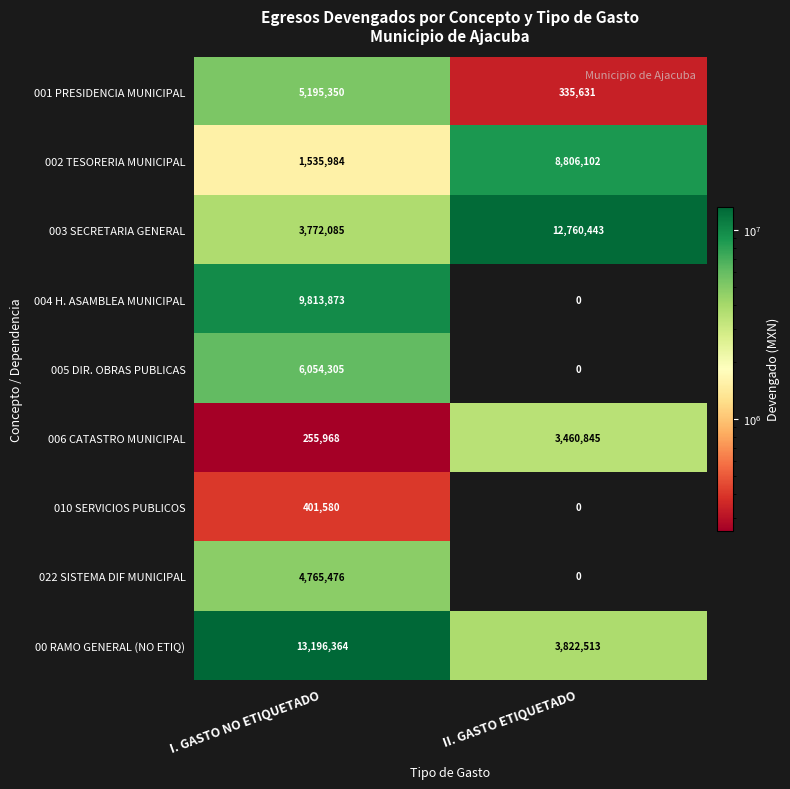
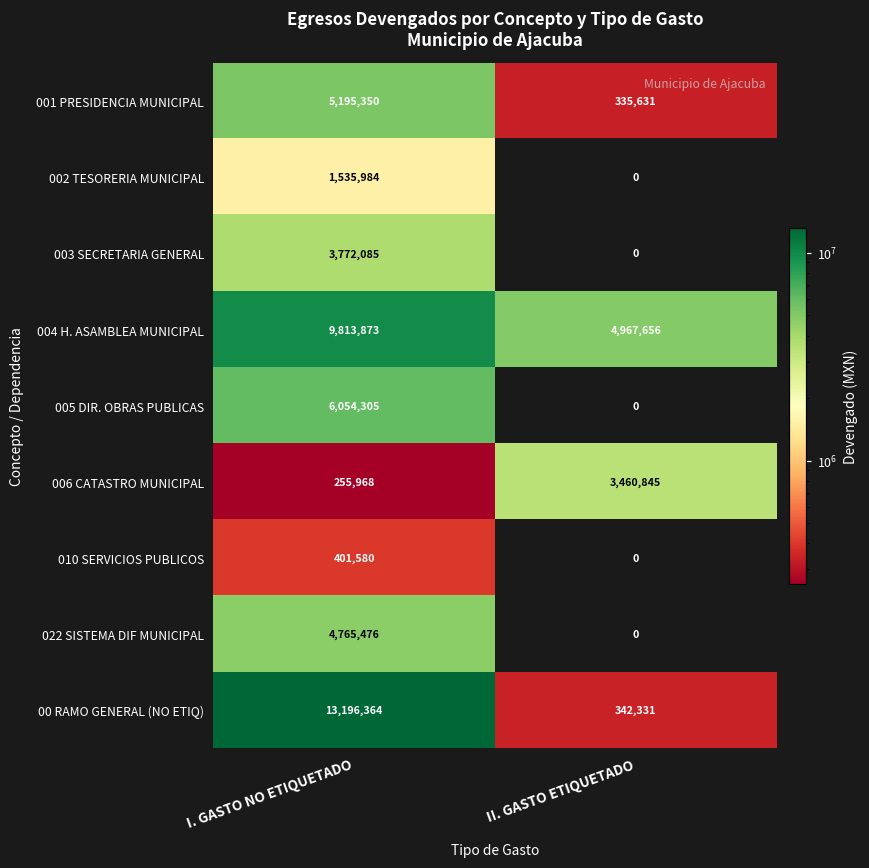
  {
    "001 PRESIDENCIA MUNICIPAL": {
      "I. GASTO NO ETIQUETADO": "5,195,350"
    },
    "002 TESORERIA MUNICIPAL": {
      "I. GASTO NO ETIQUETADO": "1,535,984",
-     "II. GASTO ETIQUETADO": "8,806,102"
+     "II. GASTO ETIQUETADO": "0"
    },
    "003 SECRETARIA GENERAL": {
      "I. GASTO NO ETIQUETADO": "3,772,085",
-     "II. GASTO ETIQUETADO": "12,760,443"
+     "II. GASTO ETIQUETADO": "0"
    },
    "004 H. ASAMBLEA MUNICIPAL": {
      "I. GASTO NO ETIQUETADO": "9,813,873",
-     "II. GASTO ETIQUETADO": "0"
+     "II. GASTO ETIQUETADO": "4,967,656"
    },
    "005 DIR. OBRAS PUBLICAS": {
      "I. GASTO NO ETIQUETADO": "6,054,305",
      "II. GASTO ETIQUETADO": "0"
    },
    "006 CATASTRO MUNICIPAL": {
      "I. GASTO NO ETIQUETADO": "255,968",
      "II. GASTO ETIQUETADO": "3,460,845"
    },
    "010 SERVICIOS PUBLICOS": {
      "I. GASTO NO ETIQUETADO": "401,580",
      "II. GASTO ETIQUETADO": "0"
    },
    "022 SISTEMA DIF MUNICIPAL": {
      "I. GASTO NO ETIQUETADO": "4,765,476",
      "II. GASTO ETIQUETADO": "0"
    },
    "00 RAMO GENERAL (NO ETIQ)": {
      "I. GASTO NO ETIQUETADO": "13,196,364",
-     "II. GASTO ETIQUETADO": "3,822,513"
+     "II. GASTO ETIQUETADO": "342,331"
    }
  }
